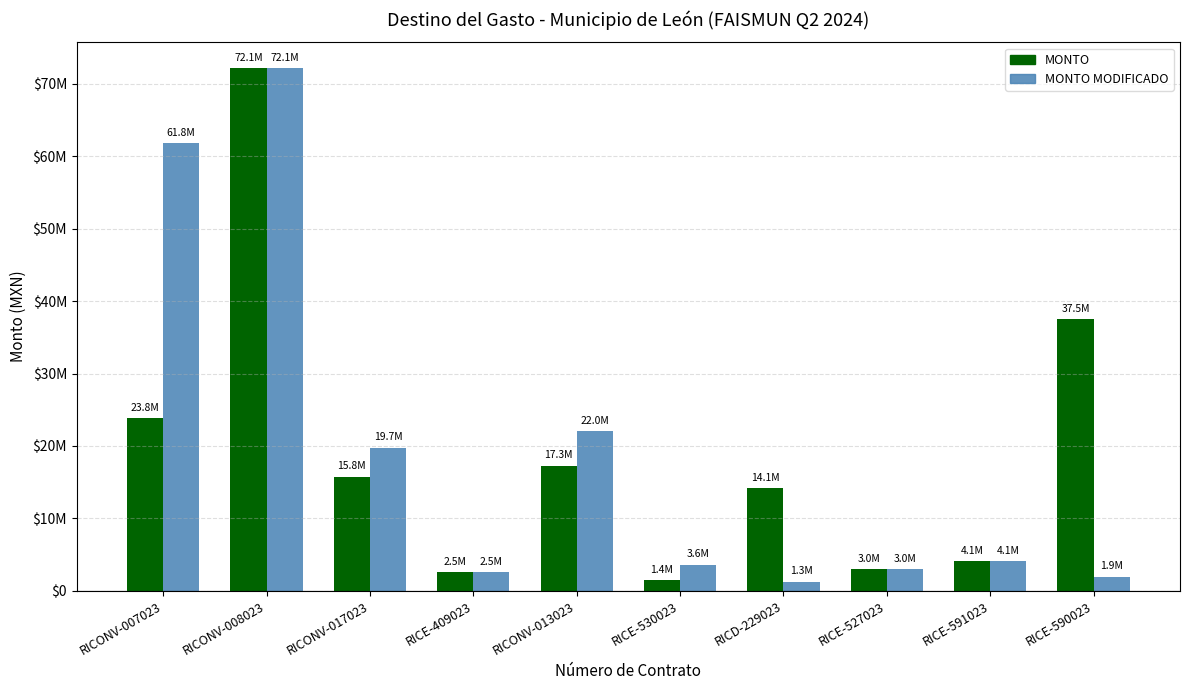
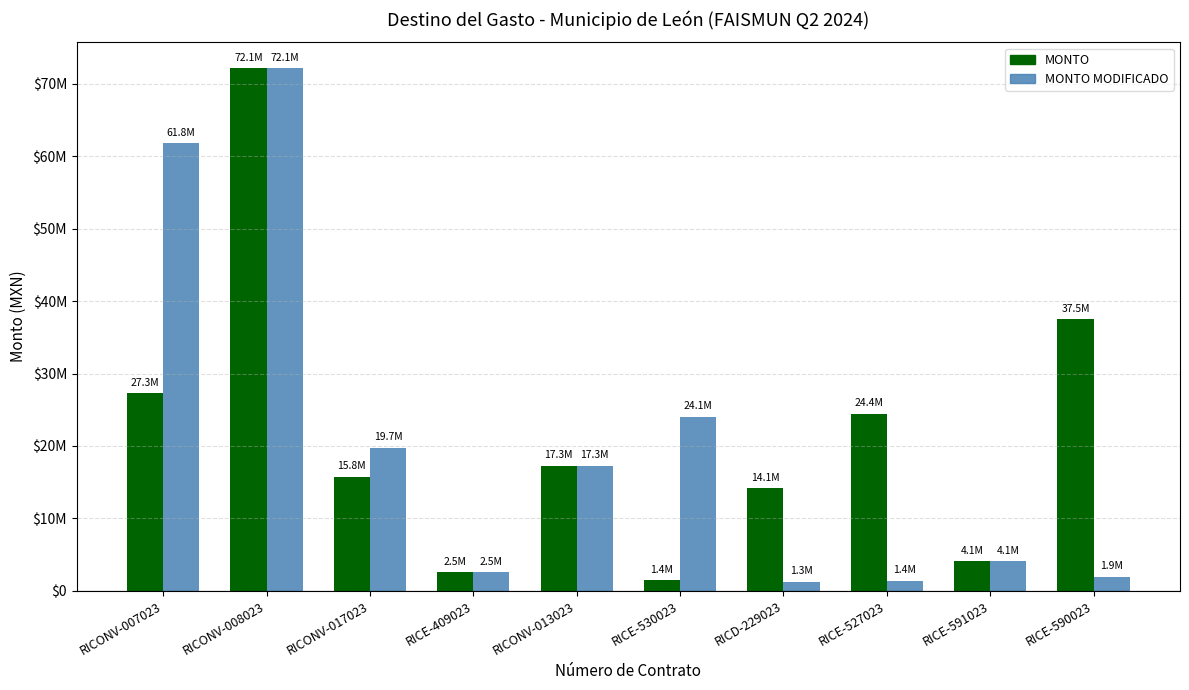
  {
    "MONTO": {
-     "RICONV-007023": "23.8M",
+     "RICONV-007023": "27.3M",
      "RICONV-008023": "72.1M",
      "RICONV-017023": "15.8M",
      "RICE-409023": "2.5M",
      "RICONV-013023": "17.3M",
      "RICE-530023": "1.4M",
      "RICD-229023": "14.1M",
-     "RICE-527023": "3.0M",
+     "RICE-527023": "24.4M",
      "RICE-591023": "4.1M",
      "RICE-590023": "37.5M"
    },
    "MONTO MODIFICADO": {
      "RICONV-007023": "61.8M",
      "RICONV-008023": "72.1M",
      "RICONV-017023": "19.7M",
      "RICE-409023": "2.5M",
-     "RICONV-013023": "22.0M",
-     "RICE-530023": "3.6M",
+     "RICONV-013023": "17.3M",
+     "RICE-530023": "24.1M",
      "RICD-229023": "1.3M",
-     "RICE-527023": "3.0M",
+     "RICE-527023": "1.4M",
      "RICE-591023": "4.1M",
      "RICE-590023": "1.9M"
    }
  }
